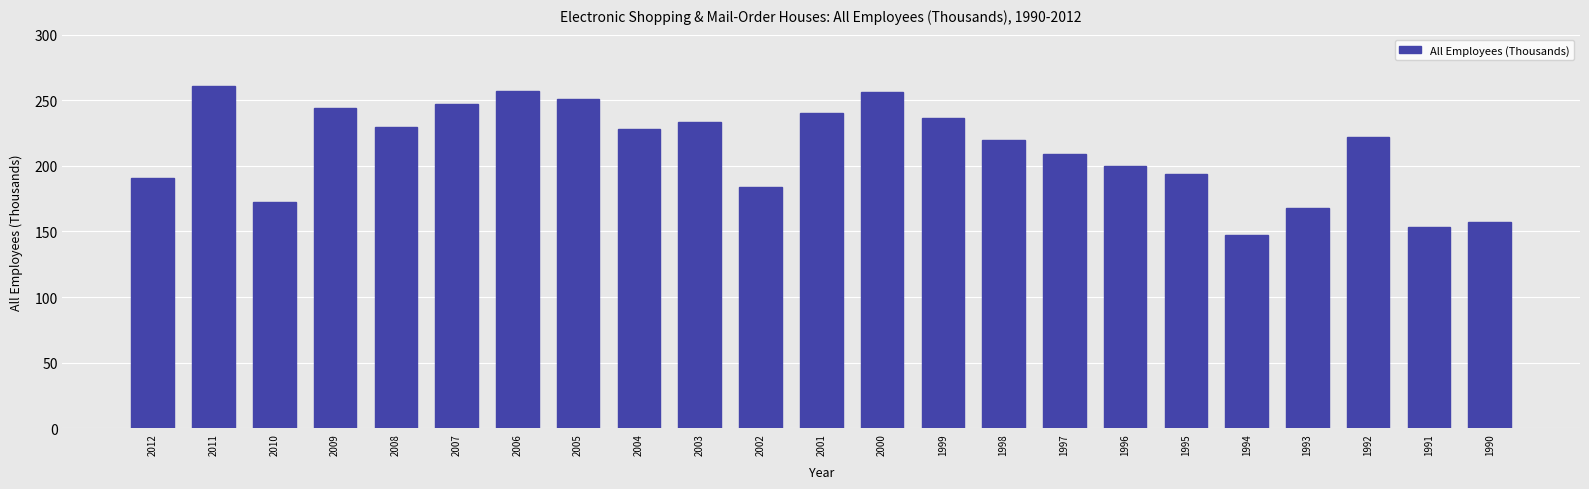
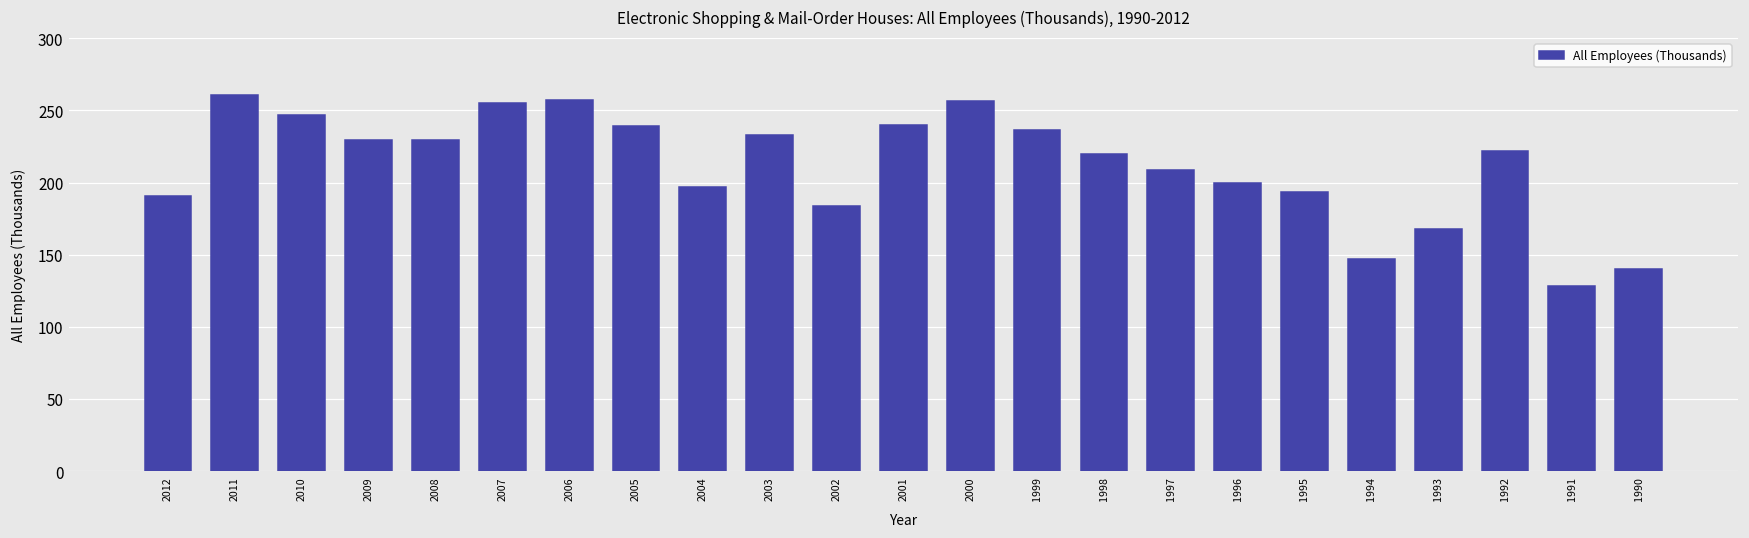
  {
    "2012": 191,
    "2011": 261,
-   "2010": 172,
-   "2009": 244,
+   "2010": 247,
+   "2009": 230,
    "2008": 229,
-   "2007": 247,
+   "2007": 255,
    "2006": 257,
-   "2005": 251,
-   "2004": 228,
+   "2005": 240,
+   "2004": 197,
    "2003": 233,
    "2002": 184,
    "2001": 240,
    "2000": 257,
    "1999": 237,
    "1998": 220,
    "1997": 209,
    "1996": 200,
    "1995": 194,
    "1994": 147,
    "1993": 168,
    "1992": 222,
-   "1991": 154,
-   "1990": 157
+   "1991": 128,
+   "1990": 140
  }
